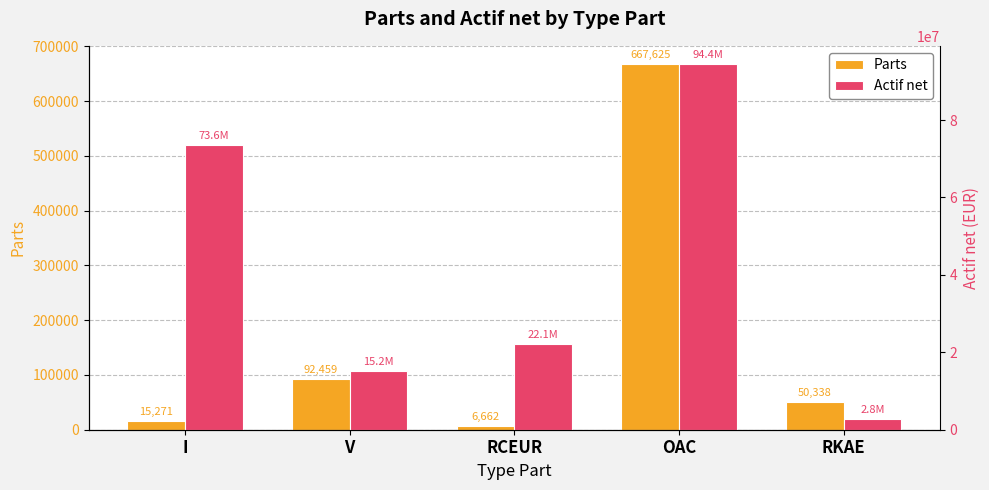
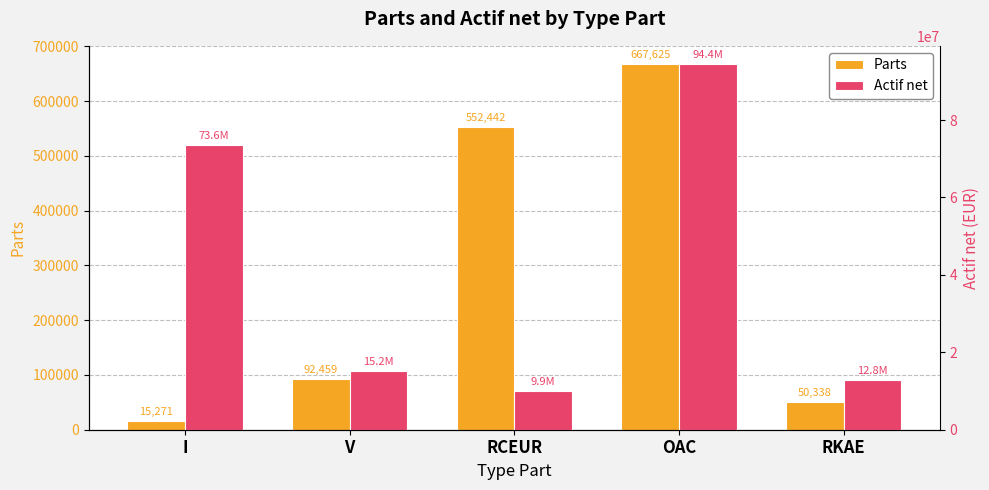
  {
    "Parts": {
      "I": "15,271",
      "V": "92,459",
-     "RCEUR": "6,662",
+     "RCEUR": "552,442",
      "OAC": "667,625",
      "RKAE": "50,338"
    },
    "Actif net": {
      "I": "73.6M",
      "V": "15.2M",
-     "RCEUR": "22.1M",
+     "RCEUR": "9.9M",
      "OAC": "94.4M",
-     "RKAE": "2.8M"
+     "RKAE": "12.8M"
    }
  }
